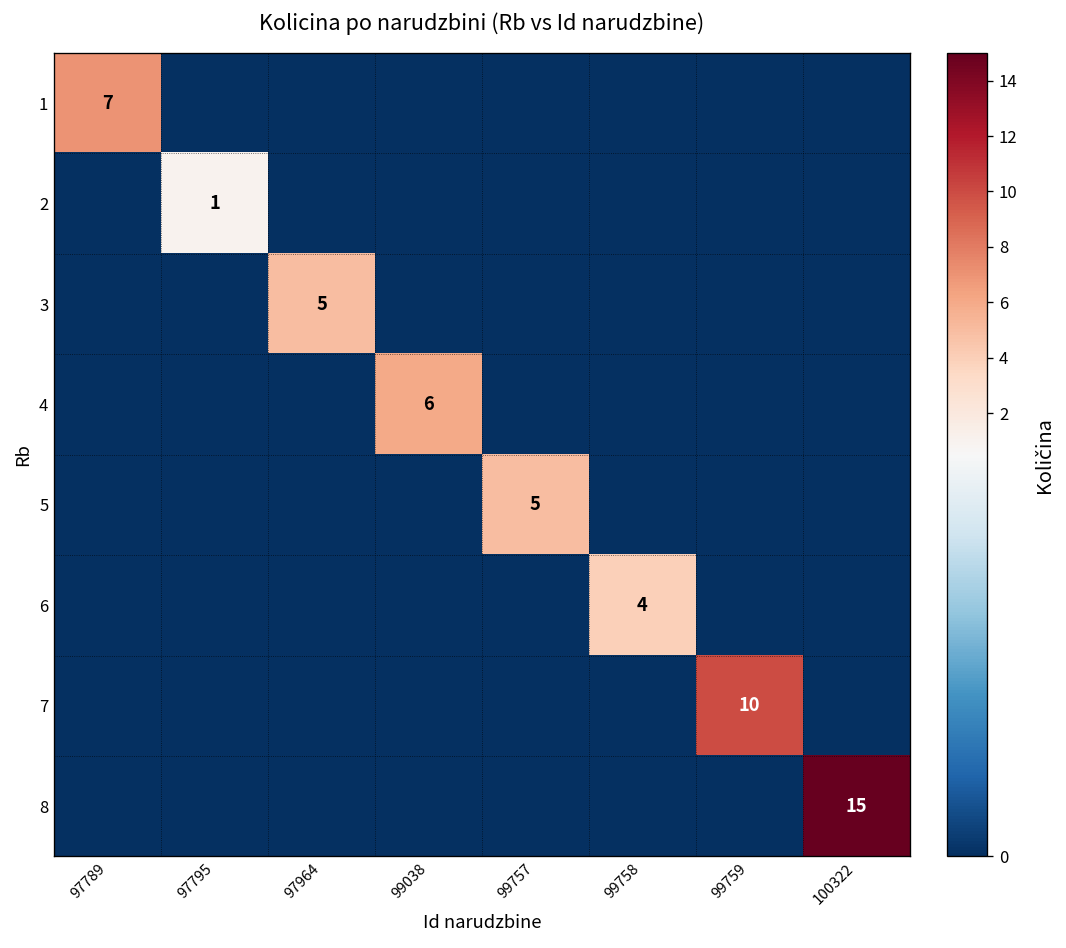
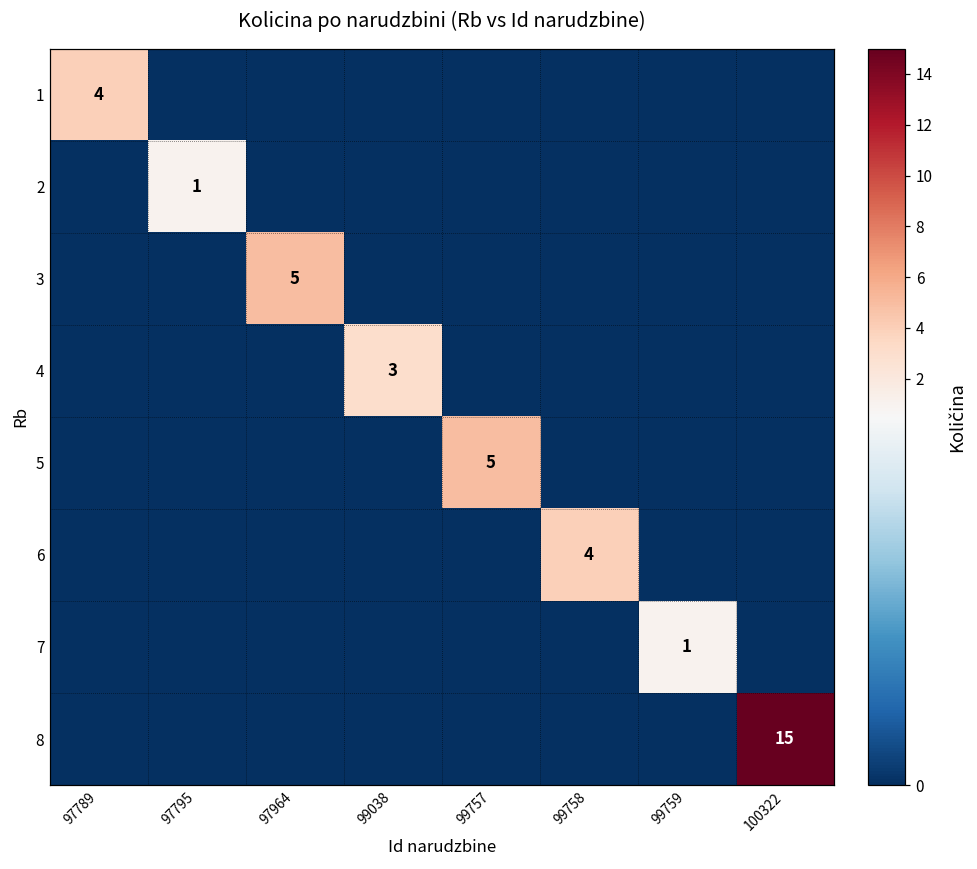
  {
    "1": {
-     "97789": 7
+     "97789": 4
    },
    "2": {
      "97795": 1
    },
    "3": {
      "97964": 5
    },
    "4": {
-     "99038": 6
+     "99038": 3
    },
    "5": {
      "99757": 5
    },
    "6": {
      "99758": 4
    },
    "7": {
-     "99759": 10
+     "99759": 1
    },
    "8": {
      "100322": 15
    }
  }
